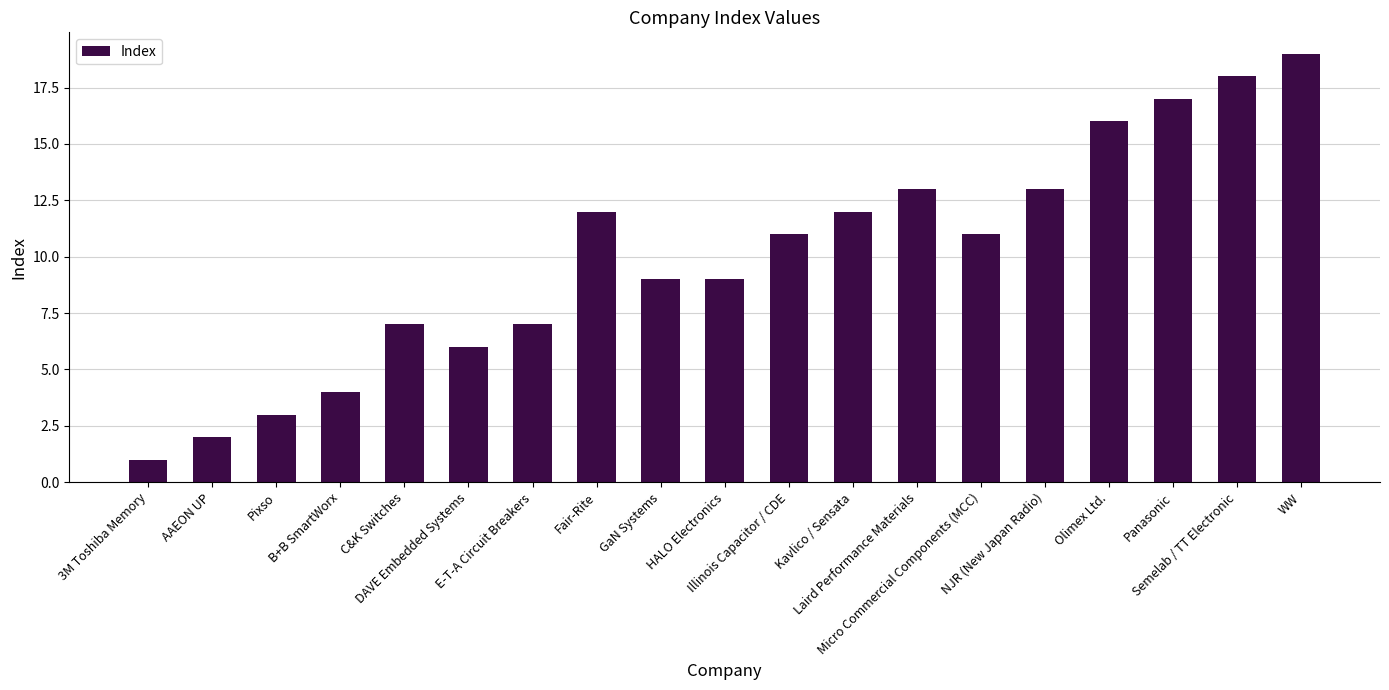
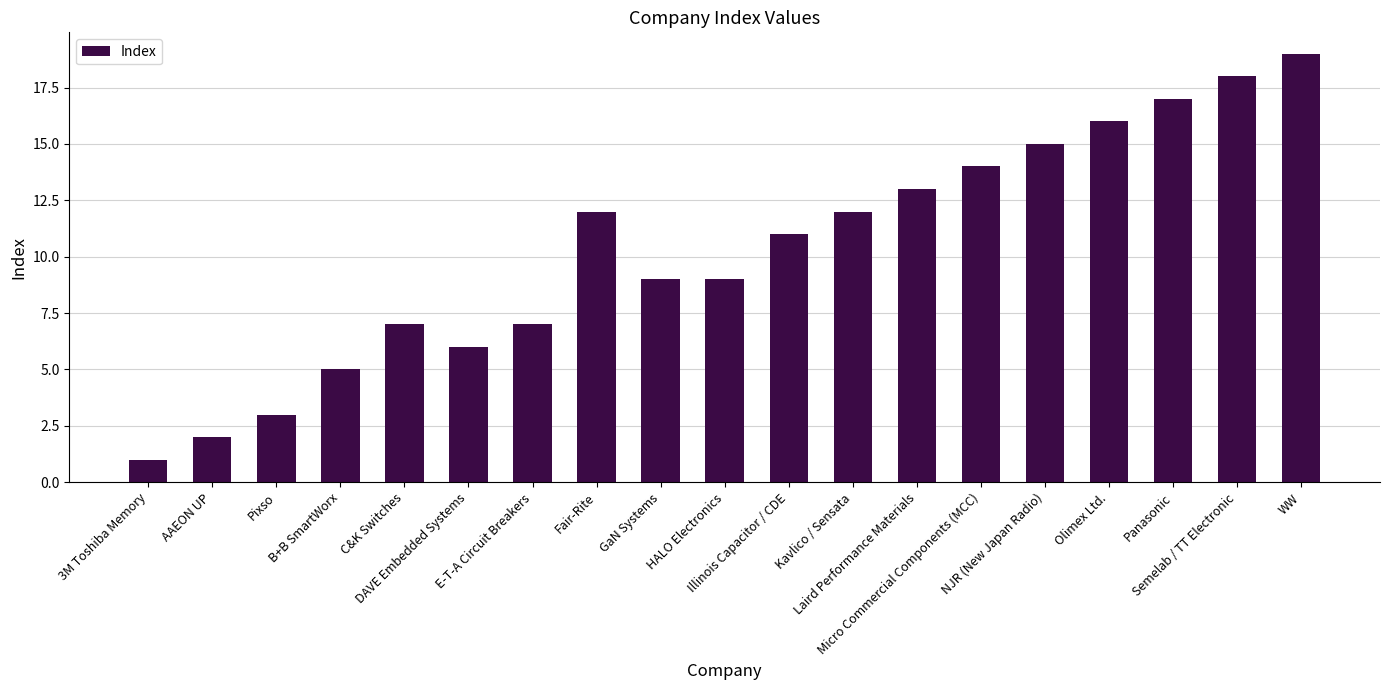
  {
    "3M Toshiba Memory": 1,
    "AAEON UP": 2,
    "Pixso": 3,
-   "B+B SmartWorx": 4,
+   "B+B SmartWorx": 5,
    "C&K Switches": 7,
    "DAVE Embedded Systems": 6,
    "E-T-A Circuit Breakers": 7,
    "Fair-Rite": 12,
    "GaN Systems": 9,
    "HALO Electronics": 9,
    "Illinois Capacitor / CDE": 11,
    "Kavlico / Sensata": 12,
    "Laird Performance Materials": 13,
-   "Micro Commercial Components (MCC)": 11,
-   "NJR (New Japan Radio)": 13,
+   "Micro Commercial Components (MCC)": 14,
+   "NJR (New Japan Radio)": 15,
    "Olimex Ltd.": 16,
    "Panasonic": 17,
    "Semelab / TT Electronic": 18,
    "WW": 19
  }
